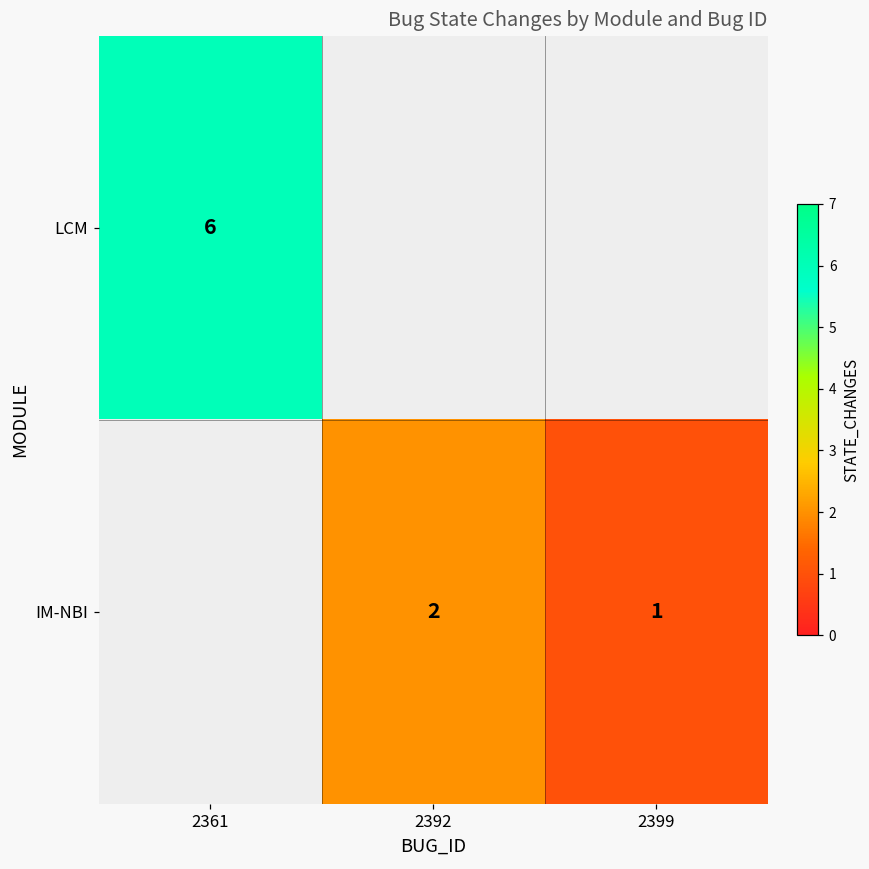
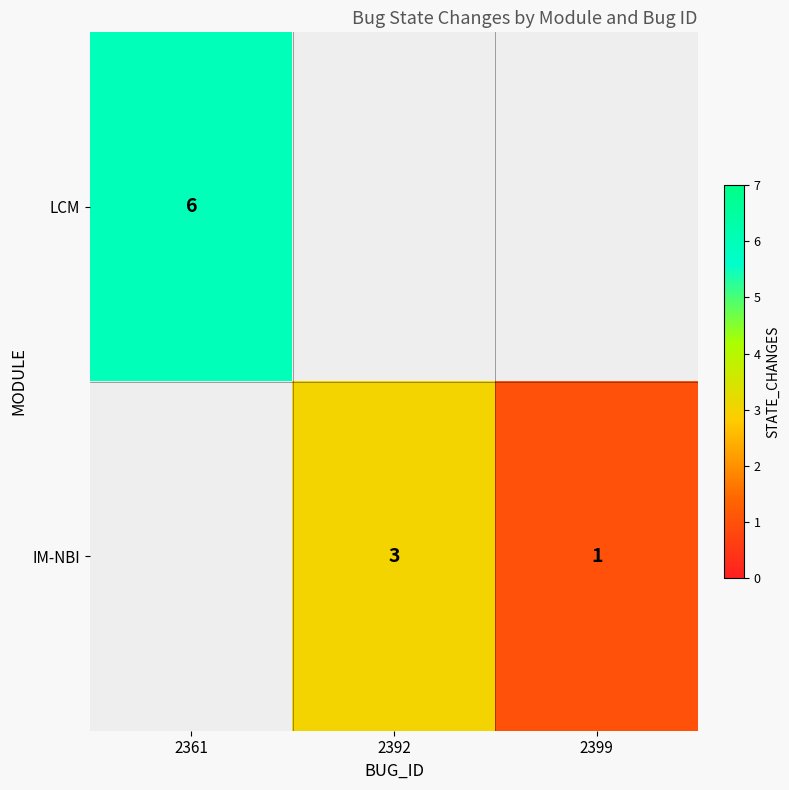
  {
    "LCM": {
      "2361": 6
    },
    "IM-NBI": {
-     "2392": 2,
+     "2392": 3,
      "2399": 1
    }
  }
